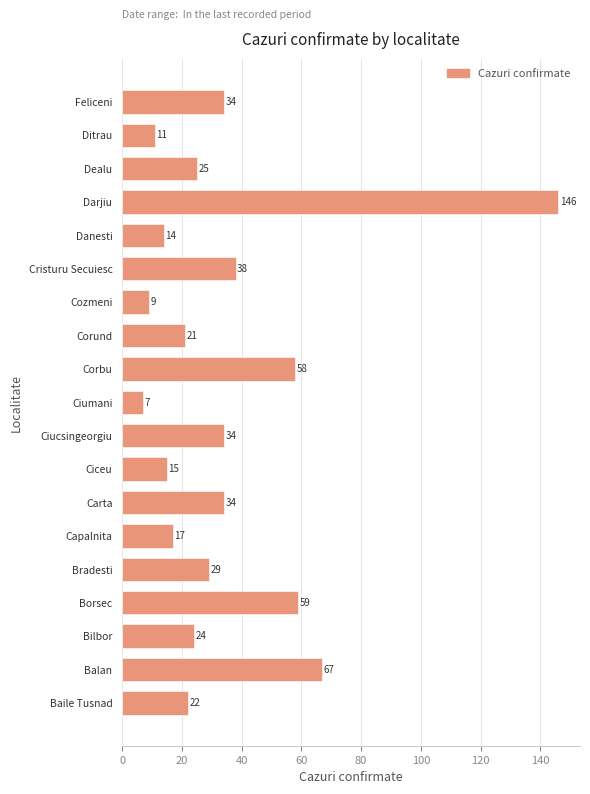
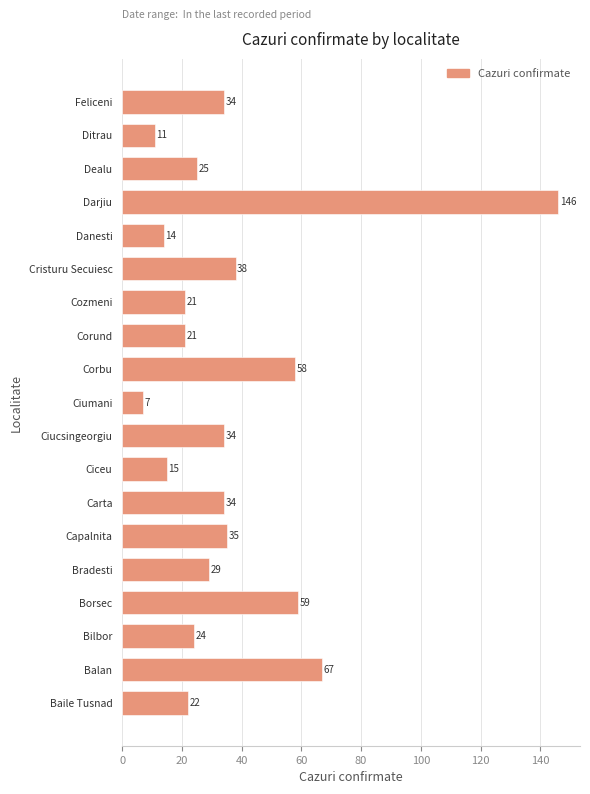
  {
    "Feliceni": 34,
    "Ditrau": 11,
    "Dealu": 25,
    "Darjiu": 146,
    "Danesti": 14,
    "Cristuru Secuiesc": 38,
-   "Cozmeni": 9,
+   "Cozmeni": 21,
    "Corund": 21,
    "Corbu": 58,
    "Ciumani": 7,
    "Ciucsingeorgiu": 34,
    "Ciceu": 15,
    "Carta": 34,
-   "Capalnita": 17,
+   "Capalnita": 35,
    "Bradesti": 29,
    "Borsec": 59,
    "Bilbor": 24,
    "Balan": 67,
    "Baile Tusnad": 22
  }
